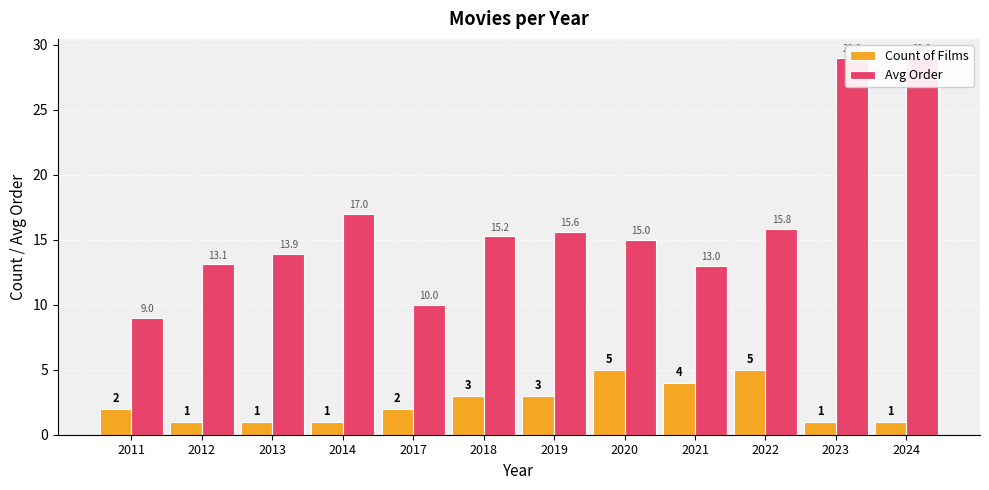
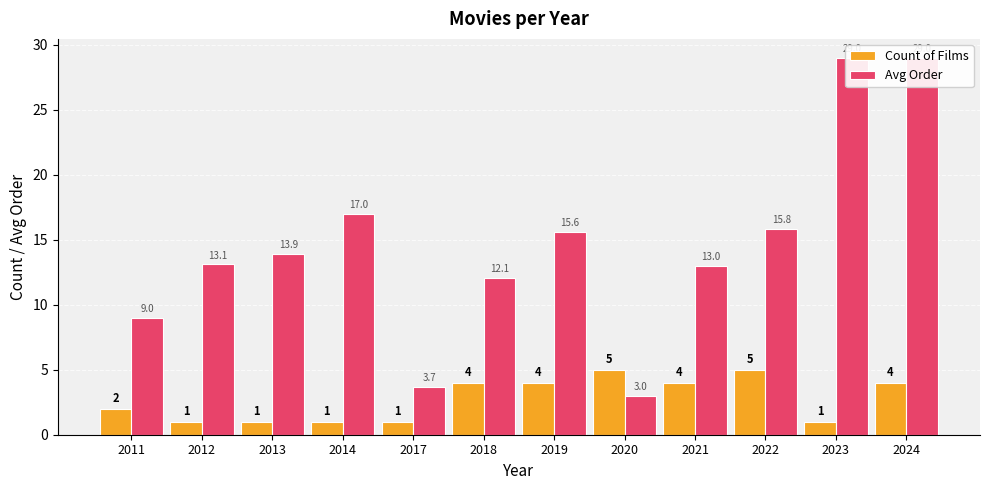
  {
    "Count of Films": {
      "2011": 2,
      "2012": 1,
      "2013": 1,
      "2014": 1,
-     "2017": 2,
-     "2018": 3,
-     "2019": 3,
+     "2017": 1,
+     "2018": 4,
+     "2019": 4,
      "2020": 5,
      "2021": 4,
      "2022": 5,
      "2023": 1,
-     "2024": 1
+     "2024": 4
    },
    "Avg Order": {
      "2011": 9.0,
      "2012": 13.1,
      "2013": 13.9,
      "2014": 17.0,
-     "2017": 10.0,
-     "2018": 15.2,
+     "2017": 3.7,
+     "2018": 12.1,
      "2019": 15.6,
-     "2020": 15.0,
+     "2020": 3.0,
      "2021": 13.0,
      "2022": 15.8
    }
  }
